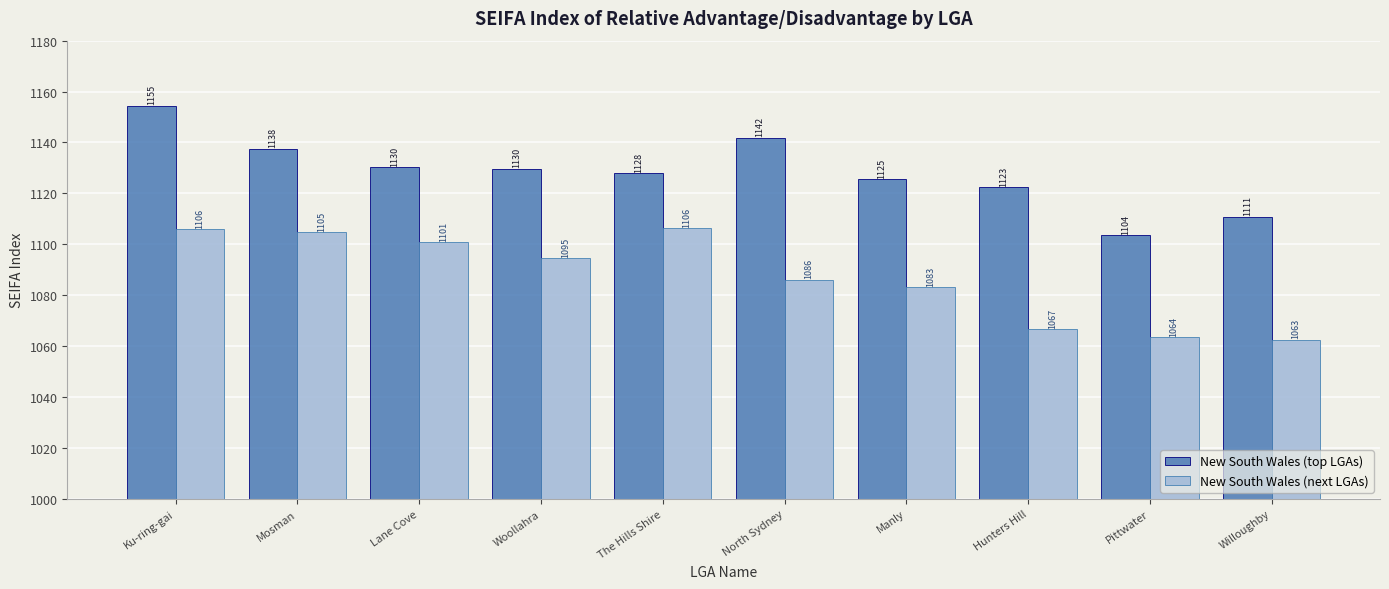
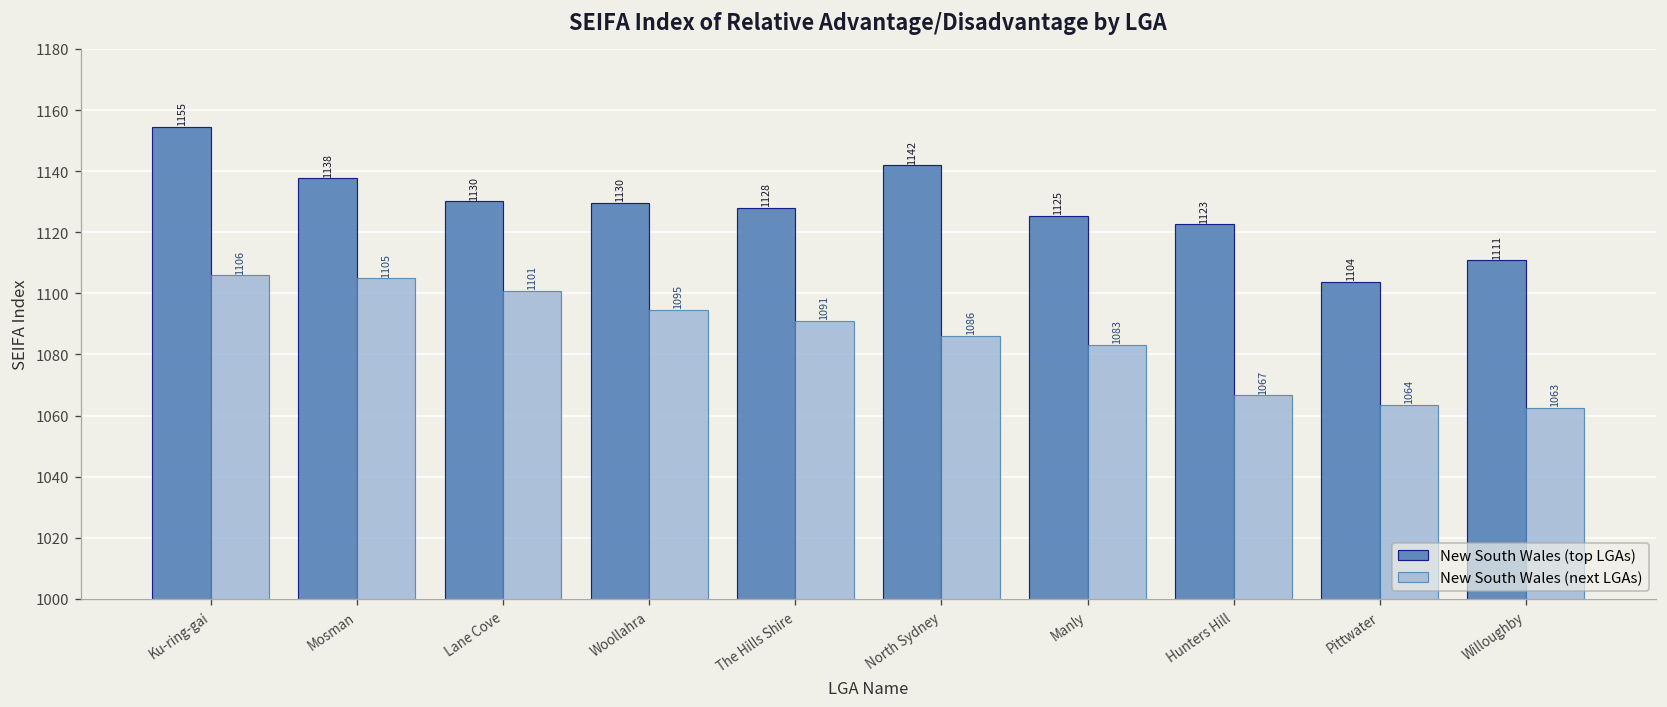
  {
    "New South Wales (top LGAs)": {
      "Ku-ring-gai": 1155,
      "Mosman": 1138,
      "Lane Cove": 1130,
      "Woollahra": 1130,
      "The Hills Shire": 1128,
      "North Sydney": 1142,
      "Manly": 1125,
      "Hunters Hill": 1123,
      "Pittwater": 1104,
      "Willoughby": 1111
    },
    "New South Wales (next LGAs)": {
      "Ku-ring-gai": 1106,
      "Mosman": 1105,
      "Lane Cove": 1101,
      "Woollahra": 1095,
-     "The Hills Shire": 1106,
+     "The Hills Shire": 1091,
      "North Sydney": 1086,
      "Manly": 1083,
      "Hunters Hill": 1067,
      "Pittwater": 1064,
      "Willoughby": 1063
    }
  }
